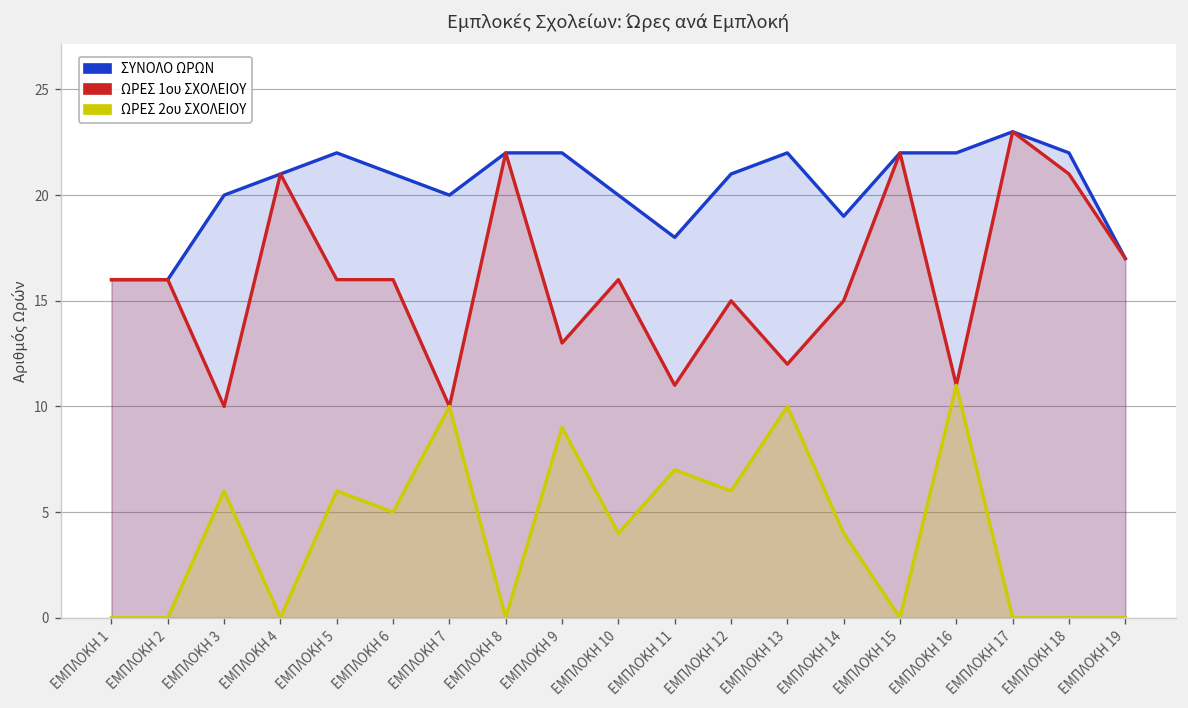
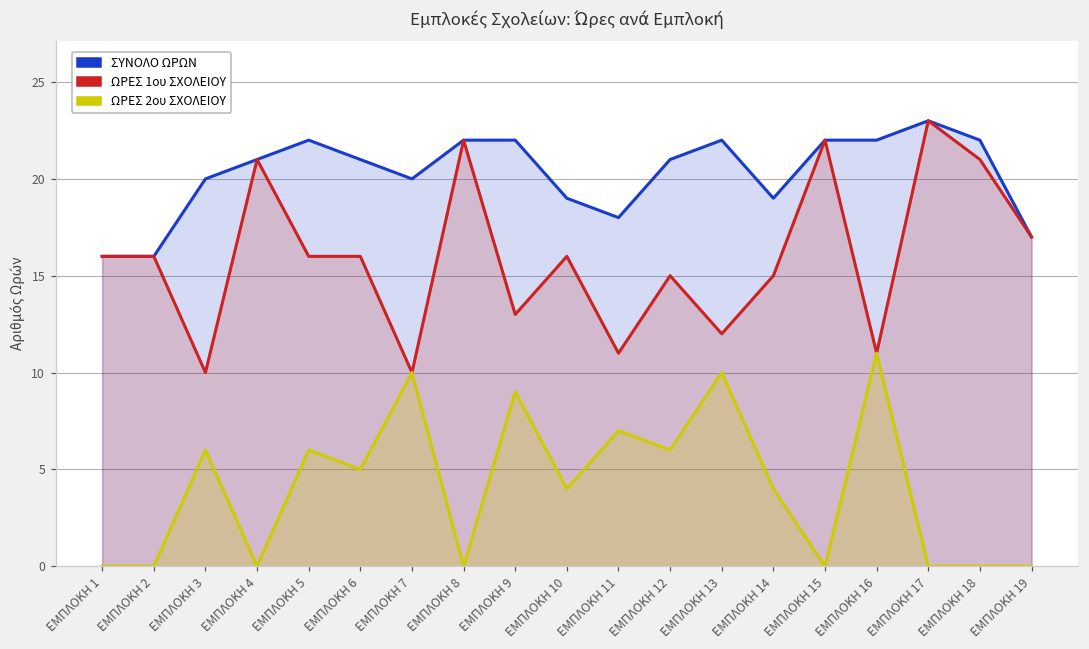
  {
    "ΣΥΝΟΛΟ ΩΡΩΝ": {
      "ΕΜΠΛΟΚΗ 3": 20,
      "ΕΜΠΛΟΚΗ 5": 22,
      "ΕΜΠΛΟΚΗ 6": 21,
      "ΕΜΠΛΟΚΗ 7": 20,
      "ΕΜΠΛΟΚΗ 9": 22,
-     "ΕΜΠΛΟΚΗ 10": 20,
+     "ΕΜΠΛΟΚΗ 10": 19,
      "ΕΜΠΛΟΚΗ 11": 18,
      "ΕΜΠΛΟΚΗ 12": 21,
      "ΕΜΠΛΟΚΗ 13": 22,
      "ΕΜΠΛΟΚΗ 14": 19,
      "ΕΜΠΛΟΚΗ 16": 22,
      "ΕΜΠΛΟΚΗ 18": 22
    },
    "ΩΡΕΣ 1ου ΣΧΟΛΕΙΟΥ": {
      "ΕΜΠΛΟΚΗ 3": 10,
      "ΕΜΠΛΟΚΗ 5": 16,
      "ΕΜΠΛΟΚΗ 6": 16,
      "ΕΜΠΛΟΚΗ 9": 13,
      "ΕΜΠΛΟΚΗ 10": 16,
      "ΕΜΠΛΟΚΗ 11": 11,
      "ΕΜΠΛΟΚΗ 12": 15,
      "ΕΜΠΛΟΚΗ 13": 12,
      "ΕΜΠΛΟΚΗ 14": 15,
      "ΕΜΠΛΟΚΗ 18": 21
    },
    "ΩΡΕΣ 2ου ΣΧΟΛΕΙΟΥ": {
      "ΕΜΠΛΟΚΗ 1": 0,
      "ΕΜΠΛΟΚΗ 2": 0,
      "ΕΜΠΛΟΚΗ 3": 6,
      "ΕΜΠΛΟΚΗ 4": 0,
      "ΕΜΠΛΟΚΗ 5": 6,
      "ΕΜΠΛΟΚΗ 6": 5,
      "ΕΜΠΛΟΚΗ 8": 0,
      "ΕΜΠΛΟΚΗ 9": 9,
      "ΕΜΠΛΟΚΗ 10": 4,
      "ΕΜΠΛΟΚΗ 11": 7,
      "ΕΜΠΛΟΚΗ 12": 6,
      "ΕΜΠΛΟΚΗ 13": 10,
      "ΕΜΠΛΟΚΗ 14": 4,
      "ΕΜΠΛΟΚΗ 15": 0,
      "ΕΜΠΛΟΚΗ 17": 0,
      "ΕΜΠΛΟΚΗ 18": 0,
      "ΕΜΠΛΟΚΗ 19": 0
    }
  }
